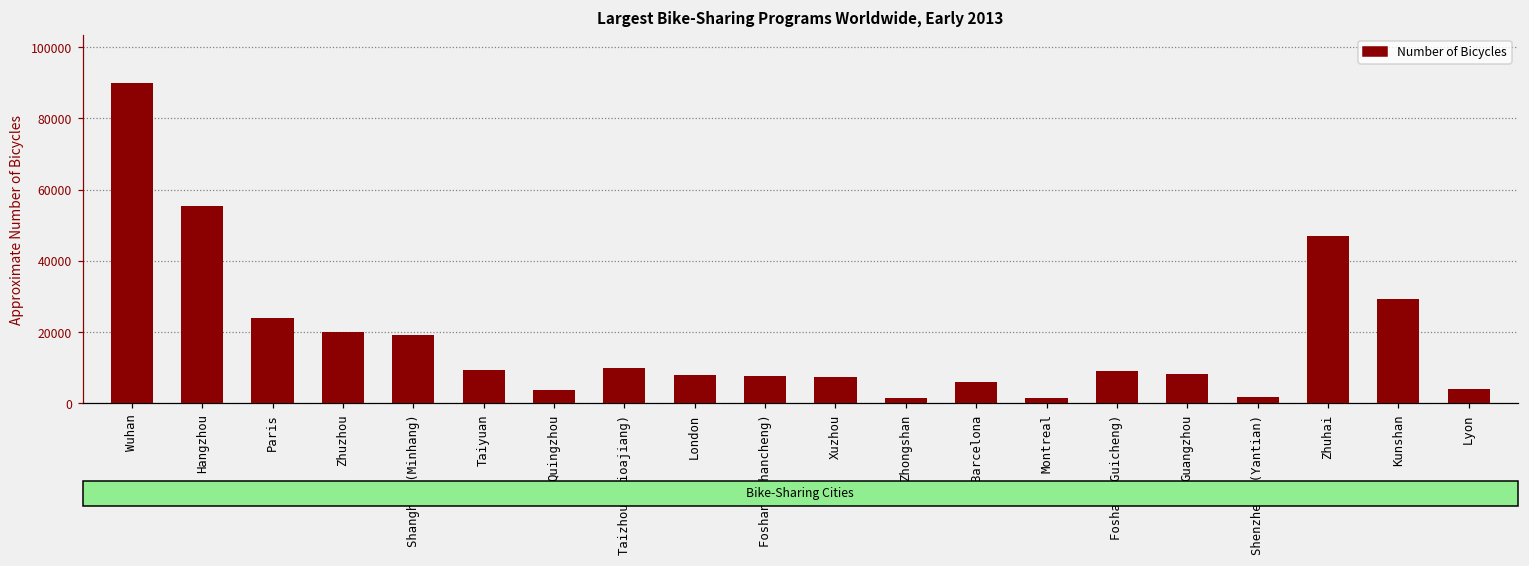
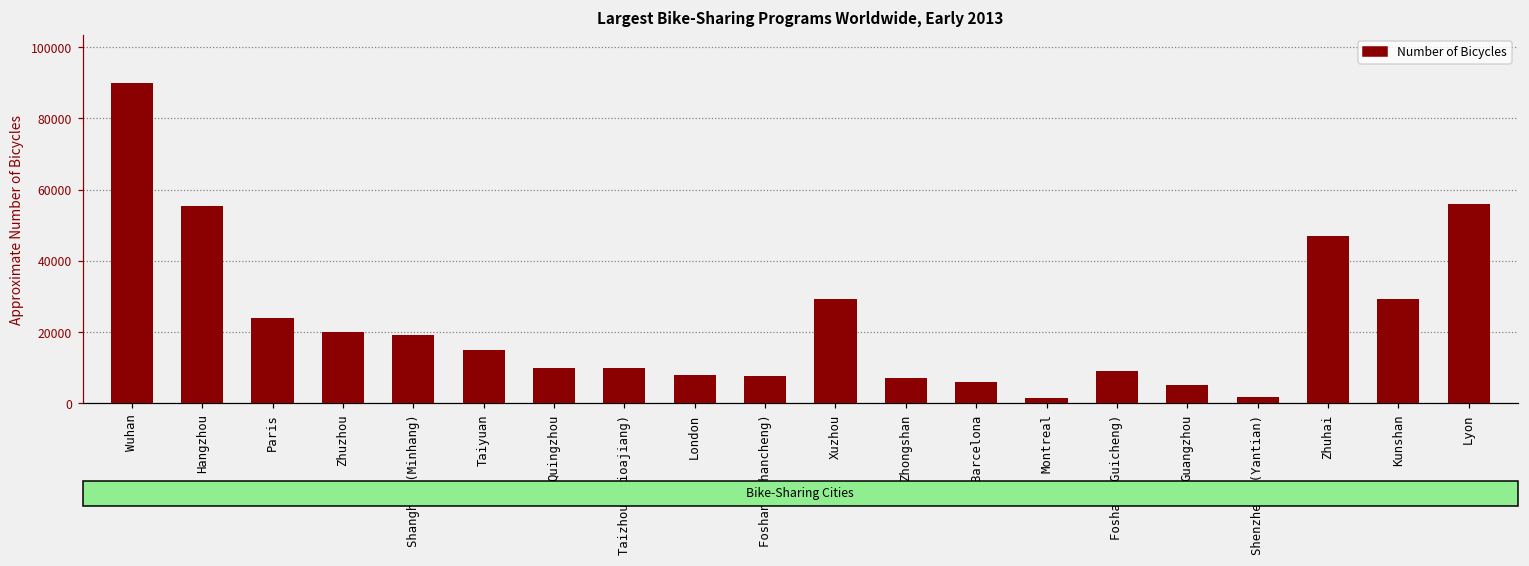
  {
    "Wuhan": 90000,
    "Hangzhou": 56000,
    "Paris": 24000,
    "Zhuzhou": 20000,
    "Shanghai (Minhang)": 19000,
-   "Taiyuan": 9000,
-   "Quingzhou": 4000,
+   "Taiyuan": 15000,
+   "Quingzhou": 10000,
    "Taizhou (Jioajiang)": 10000,
    "London": 8000,
    "Foshan (Chancheng)": 8000,
-   "Xuzhou": 8000,
-   "Zhongshan": 2000,
+   "Xuzhou": 29000,
+   "Zhongshan": 7000,
    "Barcelona": 6000,
    "Montreal": 1000,
    "Foshan (Guicheng)": 9000,
-   "Guangzhou": 8000,
+   "Guangzhou": 5000,
    "Shenzheng (Yantian)": 2000,
    "Zhuhai": 47000,
    "Kunshan": 29000,
-   "Lyon": 4000
+   "Lyon": 56000
  }
